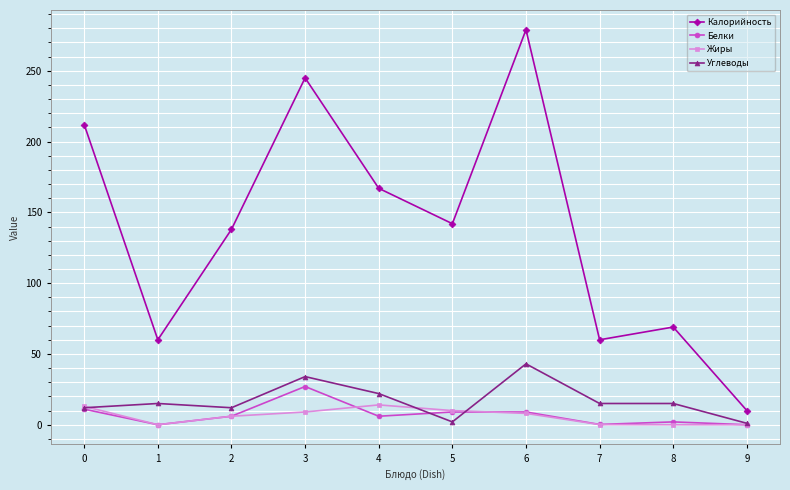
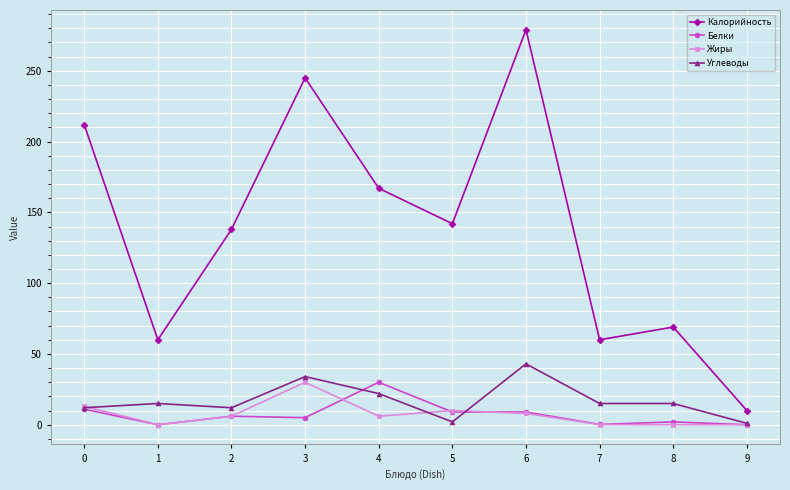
  {
    "Белки": {
-     "3": 27,
-     "4": 6,
+     "3": 5,
+     "4": 30,
      "8": 2
    },
    "Жиры": {
-     "3": 9,
-     "4": 14,
+     "3": 30,
+     "4": 6,
      "8": 0
    }
  }
